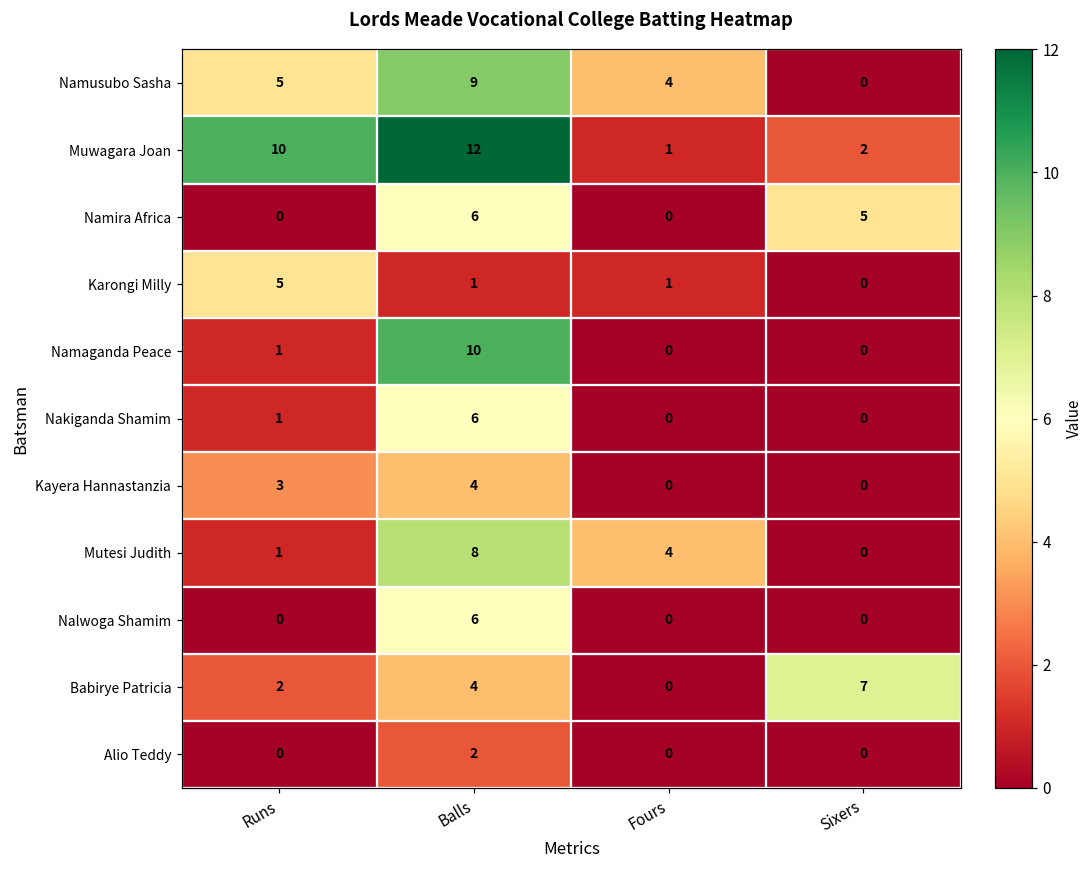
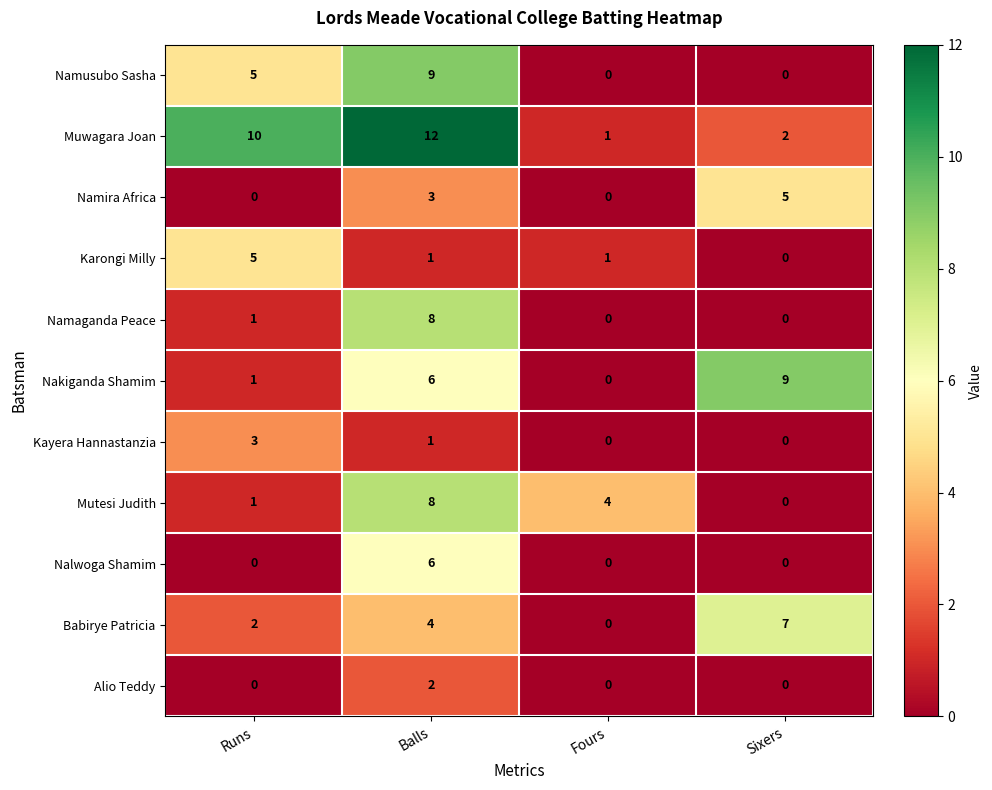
  {
    "Namusubo Sasha": {
      "Runs": 5,
      "Balls": 9,
-     "Fours": 4,
+     "Fours": 0,
      "Sixers": 0
    },
    "Muwagara Joan": {
      "Runs": 10,
      "Balls": 12,
      "Fours": 1,
      "Sixers": 2
    },
    "Namira Africa": {
      "Runs": 0,
-     "Balls": 6,
+     "Balls": 3,
      "Fours": 0,
      "Sixers": 5
    },
    "Karongi Milly": {
      "Runs": 5,
      "Balls": 1,
      "Fours": 1,
      "Sixers": 0
    },
    "Namaganda Peace": {
      "Runs": 1,
-     "Balls": 10,
+     "Balls": 8,
      "Fours": 0,
      "Sixers": 0
    },
    "Nakiganda Shamim": {
      "Runs": 1,
      "Balls": 6,
      "Fours": 0,
-     "Sixers": 0
+     "Sixers": 9
    },
    "Kayera Hannastanzia": {
      "Runs": 3,
-     "Balls": 4,
+     "Balls": 1,
      "Fours": 0,
      "Sixers": 0
    },
    "Mutesi Judith": {
      "Runs": 1,
      "Balls": 8,
      "Fours": 4,
      "Sixers": 0
    },
    "Nalwoga Shamim": {
      "Runs": 0,
      "Balls": 6,
      "Fours": 0,
      "Sixers": 0
    },
    "Babirye Patricia": {
      "Runs": 2,
      "Balls": 4,
      "Fours": 0,
      "Sixers": 7
    },
    "Alio Teddy": {
      "Runs": 0,
      "Balls": 2,
      "Fours": 0,
      "Sixers": 0
    }
  }
